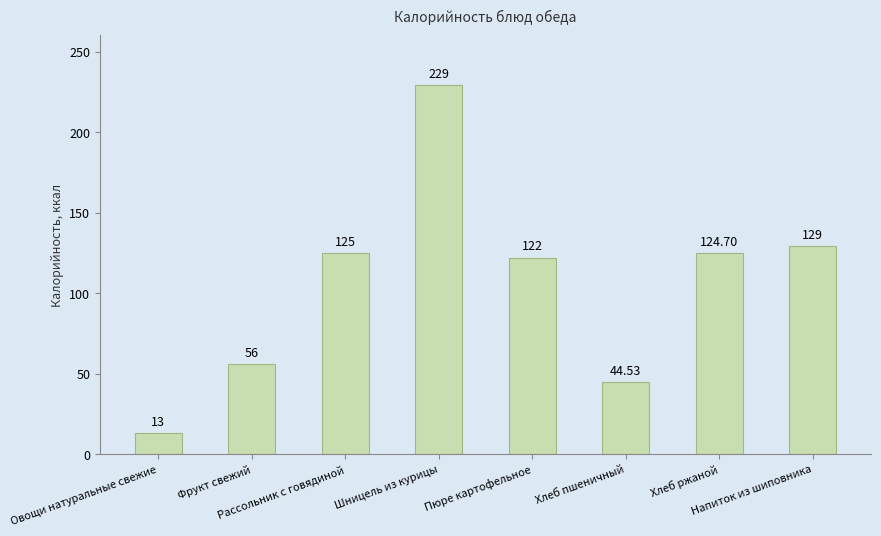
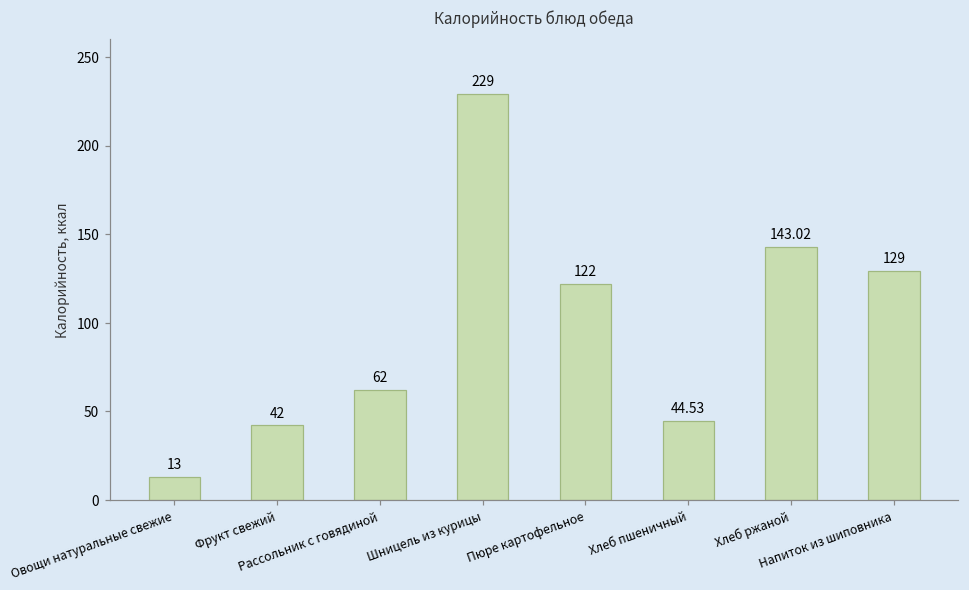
  {
    "Овощи натуральные свежие": 13,
-   "Фрукт свежий": 56,
-   "Рассольник с говядиной": 125,
+   "Фрукт свежий": 42,
+   "Рассольник с говядиной": 62,
    "Шницель из курицы": 229,
    "Пюре картофельное": 122,
    "Хлеб пшеничный": 44.53,
-   "Хлеб ржаной": 124.70,
+   "Хлеб ржаной": 143.02,
    "Напиток из шиповника": 129
  }
